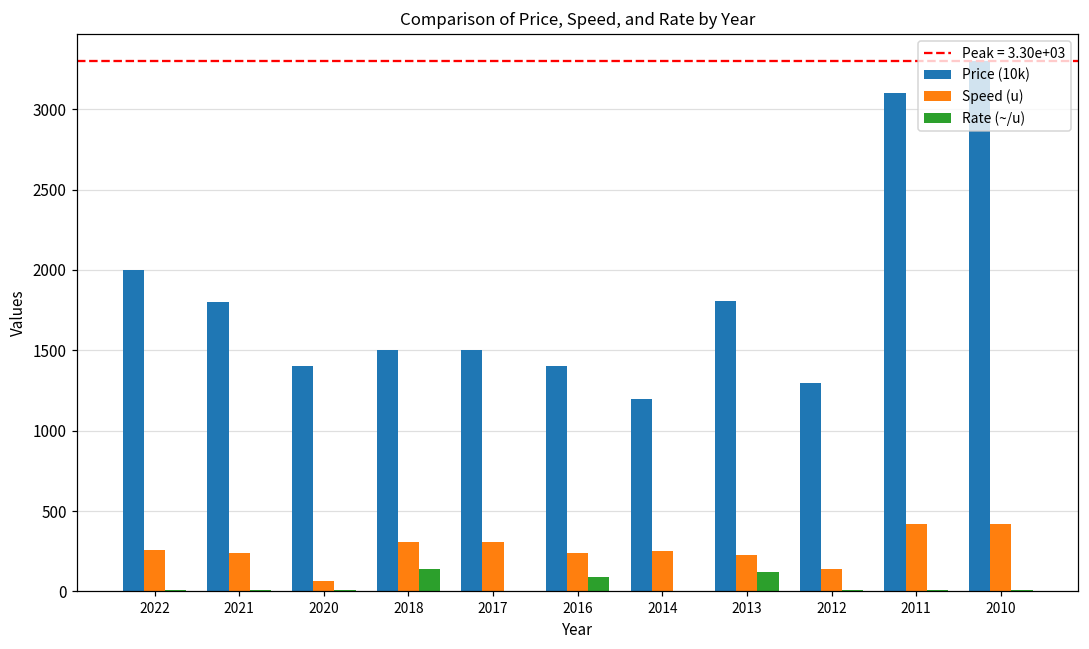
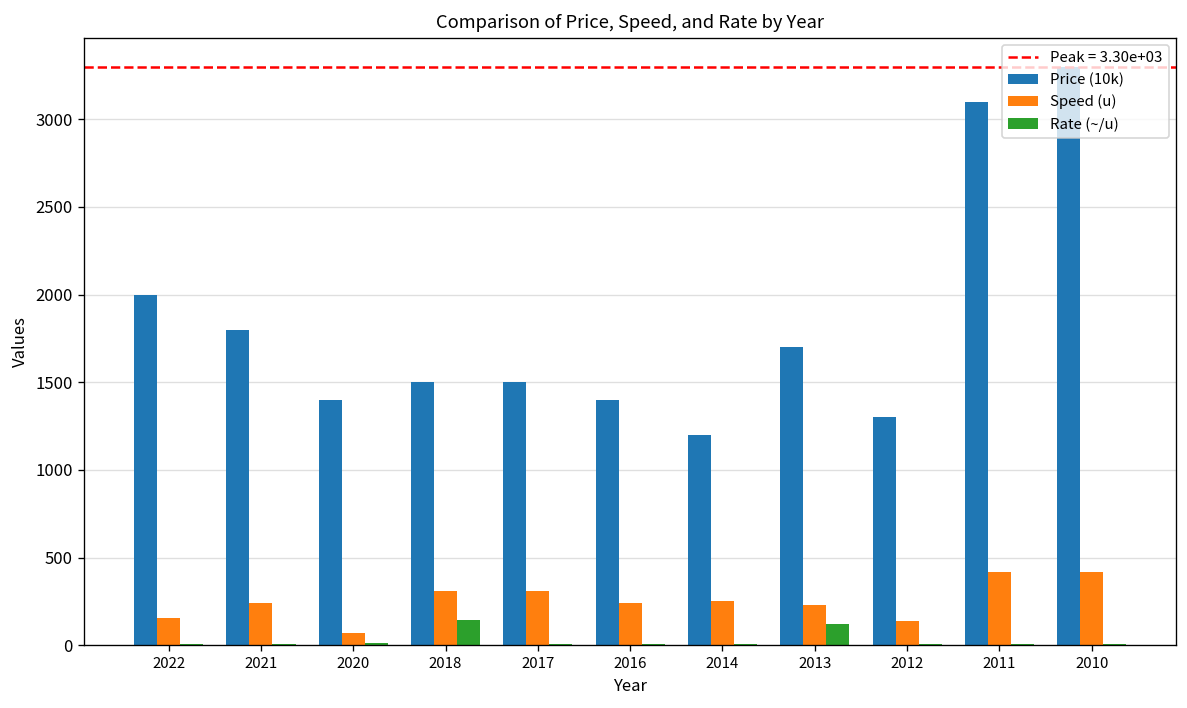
  {
    "Price (10k)": {
      "2022": 2000,
      "2021": 1800,
      "2020": 1400,
      "2018": 1500,
      "2017": 1500,
      "2016": 1400,
      "2014": 1200,
-     "2013": 1810,
+     "2013": 1700,
      "2012": 1300,
      "2011": 3100
    },
    "Speed (u)": {
-     "2022": 260,
+     "2022": 160,
      "2021": 240,
      "2020": 70,
      "2018": 310,
      "2017": 310,
      "2016": 240,
      "2014": 250,
      "2013": 230,
      "2012": 140,
      "2011": 420,
      "2010": 420
    },
    "Rate (~/u)": {
      "2018": 140,
-     "2016": 90,
+     "2016": 10,
      "2013": 120
    }
  }
